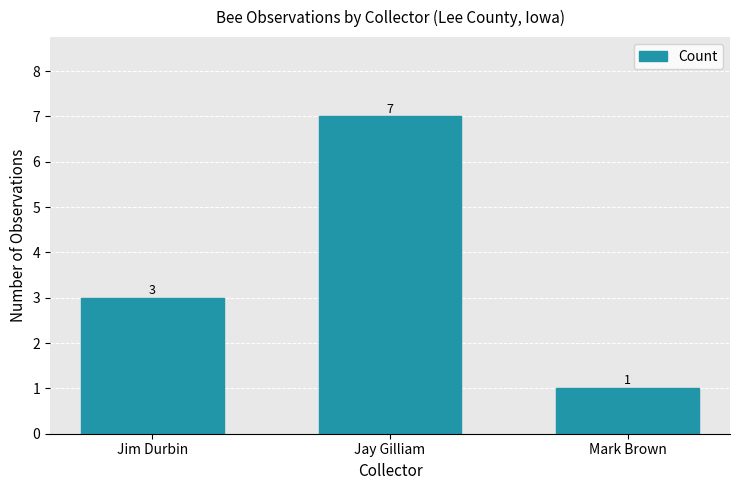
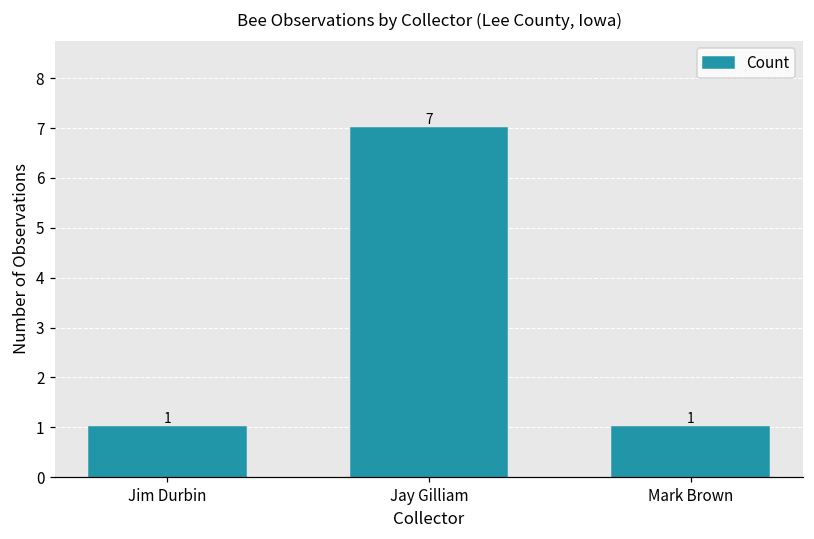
  {
-   "Jim Durbin": 3,
+   "Jim Durbin": 1,
    "Jay Gilliam": 7,
    "Mark Brown": 1
  }
